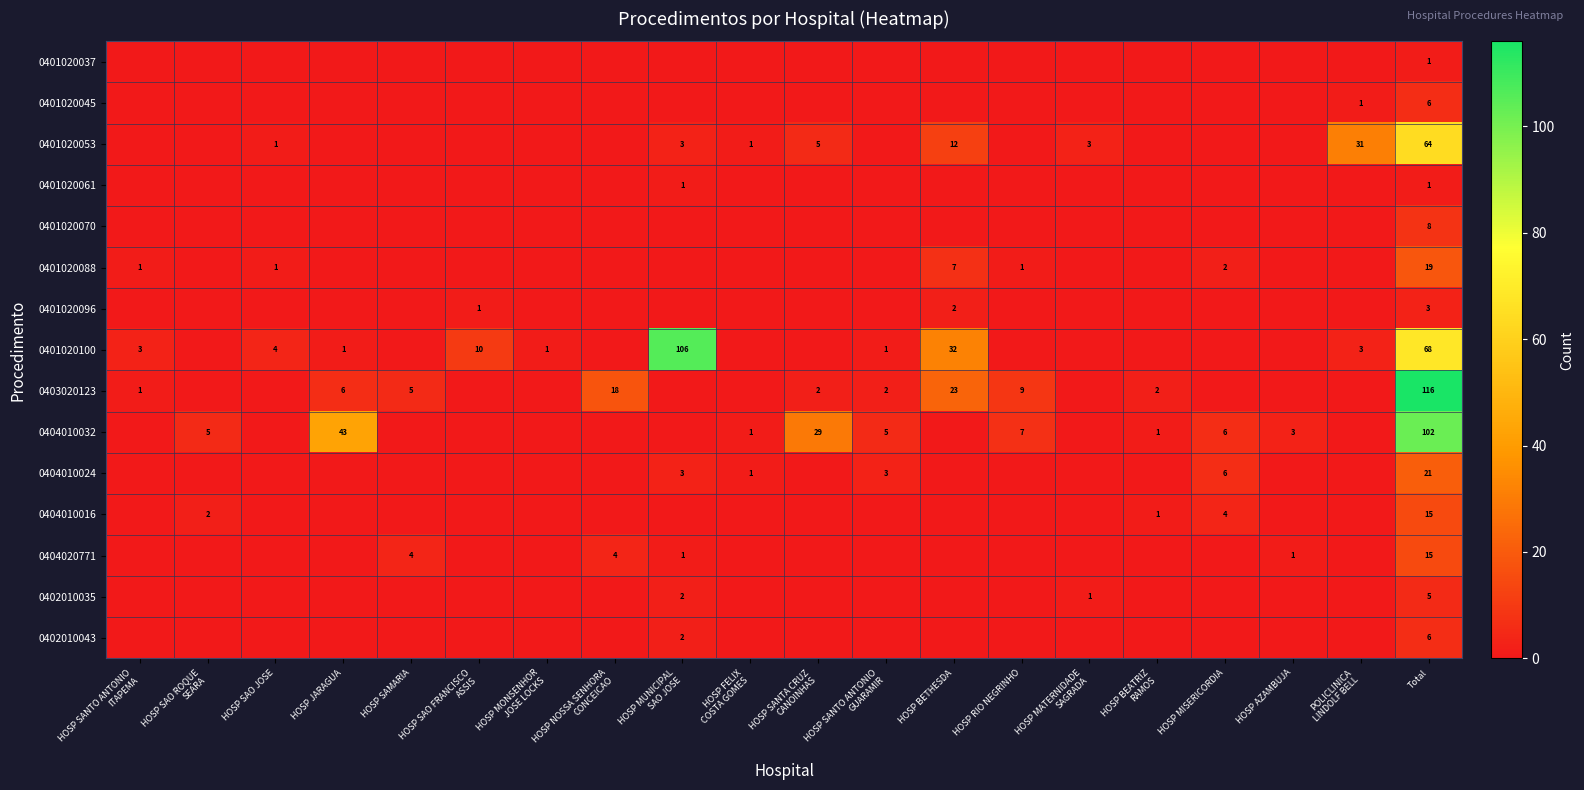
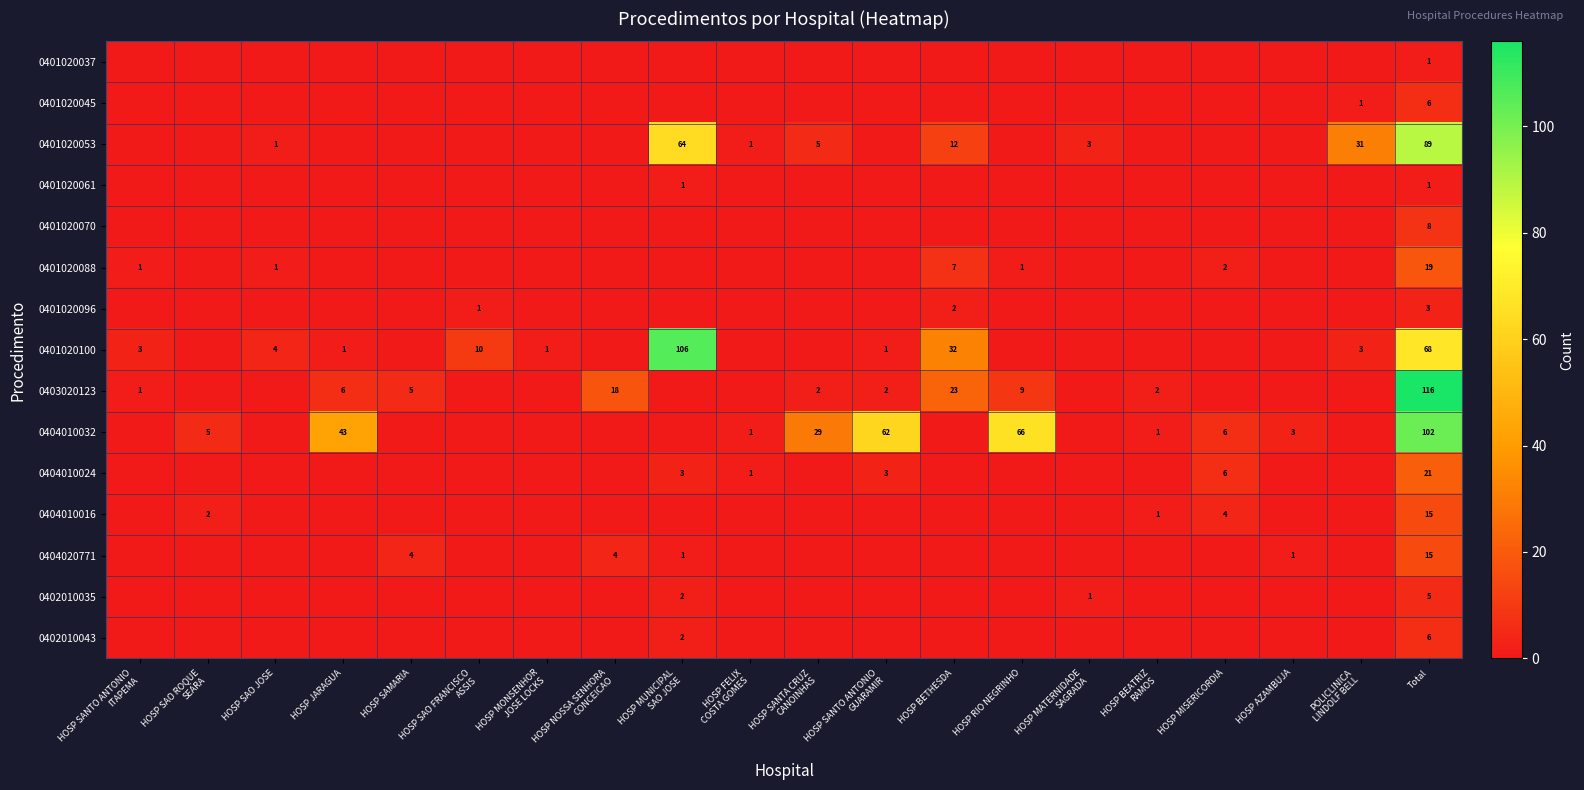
  {
    "0401020037": {
      "Total": 1
    },
    "0401020045": {
      "POLICLINICA LINDOLF BELL": 1,
      "Total": 6
    },
    "0401020053": {
      "HOSP SAO JOSE": 1,
-     "HOSP MUNICIPAL SAO JOSE": 3,
+     "HOSP MUNICIPAL SAO JOSE": 64,
      "HOSP FELIX COSTA GOMES": 1,
      "HOSP SANTA CRUZ CANOINHAS": 5,
      "HOSP BETHESDA": 12,
      "HOSP MATERNIDADE SAGRADA": 3,
      "POLICLINICA LINDOLF BELL": 31,
-     "Total": 64
+     "Total": 89
    },
    "0401020061": {
      "HOSP MUNICIPAL SAO JOSE": 1,
      "Total": 1
    },
    "0401020070": {
      "Total": 8
    },
    "0401020088": {
      "HOSP SANTO ANTONIO ITAPEMA": 1,
      "HOSP SAO JOSE": 1,
      "HOSP BETHESDA": 7,
      "HOSP RIO NEGRINHO": 1,
      "HOSP MISERICORDIA": 2,
      "Total": 19
    },
    "0401020096": {
      "HOSP SAO FRANCISCO ASSIS": 1,
      "HOSP BETHESDA": 2,
      "Total": 3
    },
    "0401020100": {
      "HOSP SANTO ANTONIO ITAPEMA": 3,
      "HOSP SAO JOSE": 4,
      "HOSP JARAGUA": 1,
      "HOSP SAO FRANCISCO ASSIS": 10,
      "HOSP MONSENHOR JOSE LOCKS": 1,
      "HOSP MUNICIPAL SAO JOSE": 106,
      "HOSP SANTO ANTONIO GUARAMIR": 1,
      "HOSP BETHESDA": 32,
      "POLICLINICA LINDOLF BELL": 3,
      "Total": 68
    },
    "0403020123": {
      "HOSP SANTO ANTONIO ITAPEMA": 1,
      "HOSP JARAGUA": 6,
      "HOSP SAMARIA": 5,
      "HOSP NOSSA SENHORA CONCEICAO": 18,
      "HOSP SANTA CRUZ CANOINHAS": 2,
      "HOSP SANTO ANTONIO GUARAMIR": 2,
      "HOSP BETHESDA": 23,
      "HOSP RIO NEGRINHO": 9,
      "HOSP BEATRIZ RAMOS": 2,
      "Total": 116
    },
    "0404010032": {
      "HOSP SAO ROQUE SEARA": 5,
      "HOSP JARAGUA": 43,
      "HOSP FELIX COSTA GOMES": 1,
      "HOSP SANTA CRUZ CANOINHAS": 29,
-     "HOSP SANTO ANTONIO GUARAMIR": 5,
-     "HOSP RIO NEGRINHO": 7,
+     "HOSP SANTO ANTONIO GUARAMIR": 62,
+     "HOSP RIO NEGRINHO": 66,
      "HOSP BEATRIZ RAMOS": 1,
      "HOSP MISERICORDIA": 6,
      "HOSP AZAMBUJA": 3,
      "Total": 102
    },
    "0404010024": {
      "HOSP MUNICIPAL SAO JOSE": 3,
      "HOSP FELIX COSTA GOMES": 1,
      "HOSP SANTO ANTONIO GUARAMIR": 3,
      "HOSP MISERICORDIA": 6,
      "Total": 21
    },
    "0404010016": {
      "HOSP SAO ROQUE SEARA": 2,
      "HOSP BEATRIZ RAMOS": 1,
      "HOSP MISERICORDIA": 4,
      "Total": 15
    },
    "0404020771": {
      "HOSP SAMARIA": 4,
      "HOSP NOSSA SENHORA CONCEICAO": 4,
      "HOSP MUNICIPAL SAO JOSE": 1,
      "HOSP AZAMBUJA": 1,
      "Total": 15
    },
    "0402010035": {
      "HOSP MUNICIPAL SAO JOSE": 2,
      "HOSP MATERNIDADE SAGRADA": 1,
      "Total": 5
    },
    "0402010043": {
      "HOSP MUNICIPAL SAO JOSE": 2,
      "Total": 6
    }
  }
